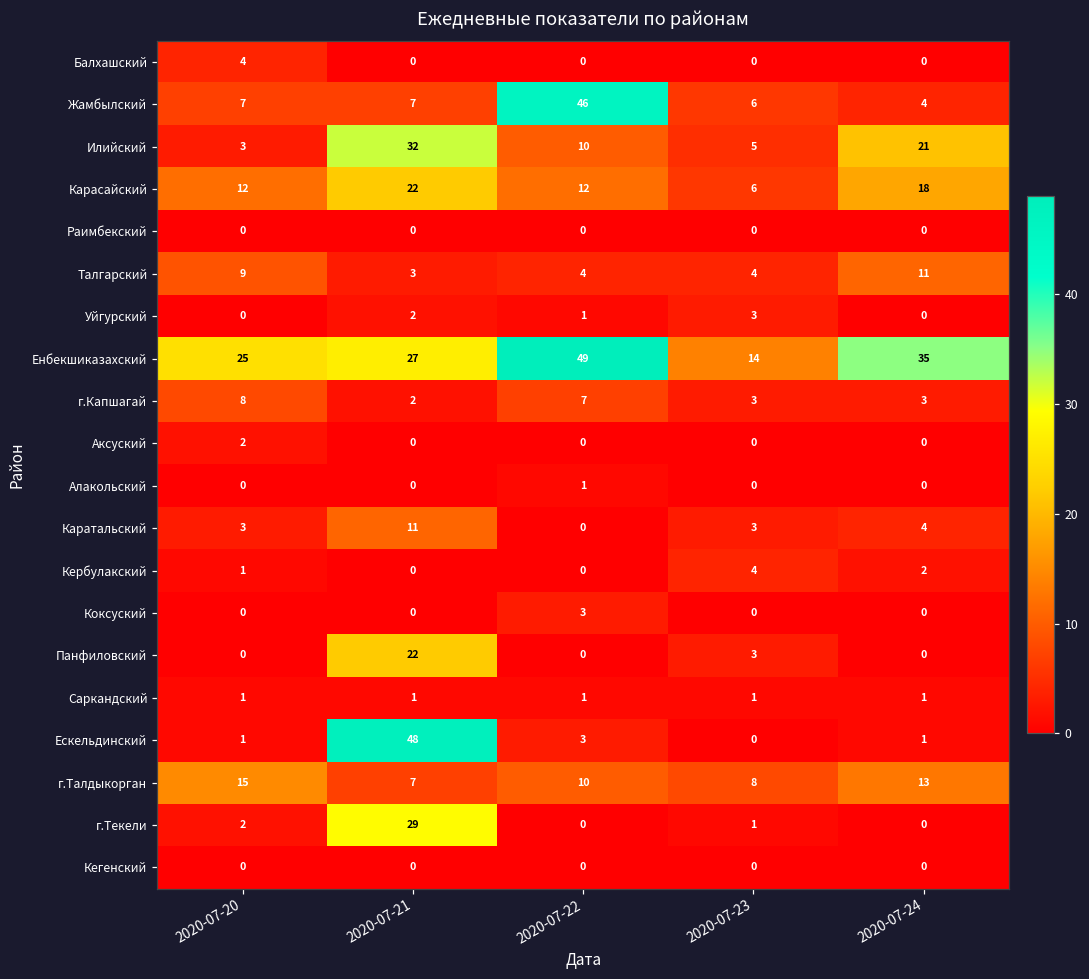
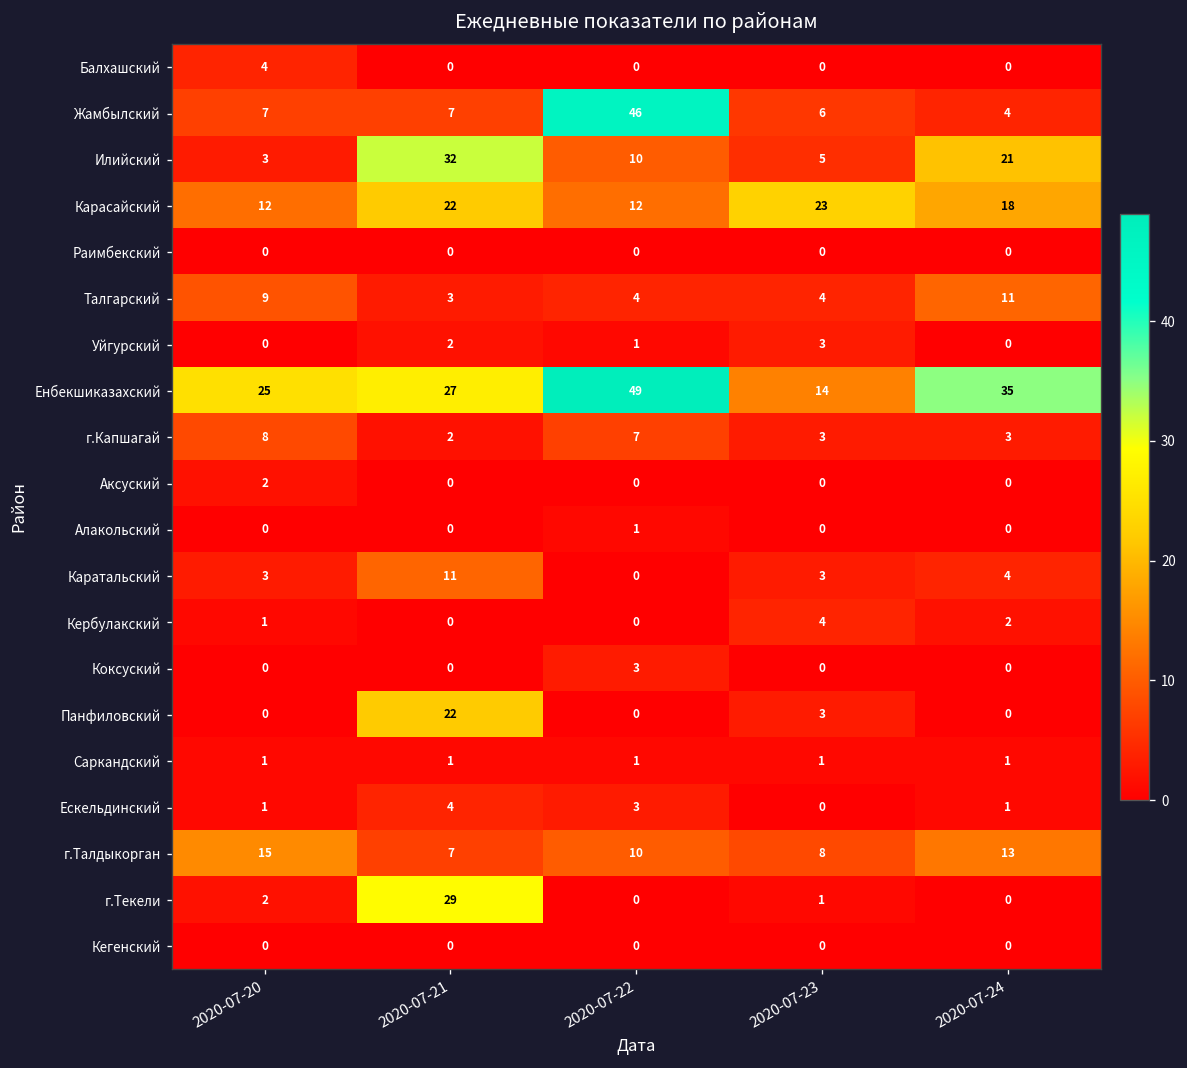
  {
    "Балхашский": {
      "2020-07-20": 4,
      "2020-07-21": 0,
      "2020-07-22": 0,
      "2020-07-23": 0,
      "2020-07-24": 0
    },
    "Жамбылский": {
      "2020-07-20": 7,
      "2020-07-21": 7,
      "2020-07-22": 46,
      "2020-07-23": 6,
      "2020-07-24": 4
    },
    "Илийский": {
      "2020-07-20": 3,
      "2020-07-21": 32,
      "2020-07-22": 10,
      "2020-07-23": 5,
      "2020-07-24": 21
    },
    "Карасайский": {
      "2020-07-20": 12,
      "2020-07-21": 22,
      "2020-07-22": 12,
-     "2020-07-23": 6,
+     "2020-07-23": 23,
      "2020-07-24": 18
    },
    "Раимбекский": {
      "2020-07-20": 0,
      "2020-07-21": 0,
      "2020-07-22": 0,
      "2020-07-23": 0,
      "2020-07-24": 0
    },
    "Талгарский": {
      "2020-07-20": 9,
      "2020-07-21": 3,
      "2020-07-22": 4,
      "2020-07-23": 4,
      "2020-07-24": 11
    },
    "Уйгурский": {
      "2020-07-20": 0,
      "2020-07-21": 2,
      "2020-07-22": 1,
      "2020-07-23": 3,
      "2020-07-24": 0
    },
    "Енбекшиказахский": {
      "2020-07-20": 25,
      "2020-07-21": 27,
      "2020-07-22": 49,
      "2020-07-23": 14,
      "2020-07-24": 35
    },
    "г.Капшагай": {
      "2020-07-20": 8,
      "2020-07-21": 2,
      "2020-07-22": 7,
      "2020-07-23": 3,
      "2020-07-24": 3
    },
    "Аксуский": {
      "2020-07-20": 2,
      "2020-07-21": 0,
      "2020-07-22": 0,
      "2020-07-23": 0,
      "2020-07-24": 0
    },
    "Алакольский": {
      "2020-07-20": 0,
      "2020-07-21": 0,
      "2020-07-22": 1,
      "2020-07-23": 0,
      "2020-07-24": 0
    },
    "Каратальский": {
      "2020-07-20": 3,
      "2020-07-21": 11,
      "2020-07-22": 0,
      "2020-07-23": 3,
      "2020-07-24": 4
    },
    "Кербулакский": {
      "2020-07-20": 1,
      "2020-07-21": 0,
      "2020-07-22": 0,
      "2020-07-23": 4,
      "2020-07-24": 2
    },
    "Коксуский": {
      "2020-07-20": 0,
      "2020-07-21": 0,
      "2020-07-22": 3,
      "2020-07-23": 0,
      "2020-07-24": 0
    },
    "Панфиловский": {
      "2020-07-20": 0,
      "2020-07-21": 22,
      "2020-07-22": 0,
      "2020-07-23": 3,
      "2020-07-24": 0
    },
    "Саркандский": {
      "2020-07-20": 1,
      "2020-07-21": 1,
      "2020-07-22": 1,
      "2020-07-23": 1,
      "2020-07-24": 1
    },
    "Ескельдинский": {
      "2020-07-20": 1,
-     "2020-07-21": 48,
+     "2020-07-21": 4,
      "2020-07-22": 3,
      "2020-07-23": 0,
      "2020-07-24": 1
    },
    "г.Талдыкорган": {
      "2020-07-20": 15,
      "2020-07-21": 7,
      "2020-07-22": 10,
      "2020-07-23": 8,
      "2020-07-24": 13
    },
    "г.Текели": {
      "2020-07-20": 2,
      "2020-07-21": 29,
      "2020-07-22": 0,
      "2020-07-23": 1,
      "2020-07-24": 0
    },
    "Кегенский": {
      "2020-07-20": 0,
      "2020-07-21": 0,
      "2020-07-22": 0,
      "2020-07-23": 0,
      "2020-07-24": 0
    }
  }
